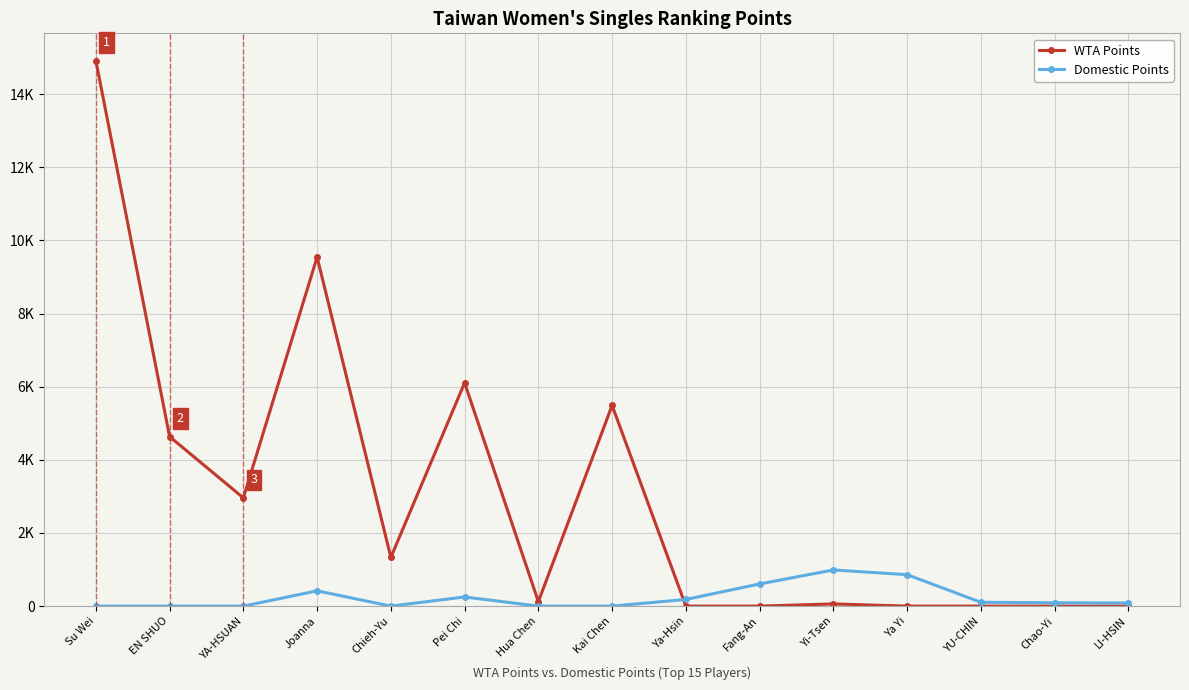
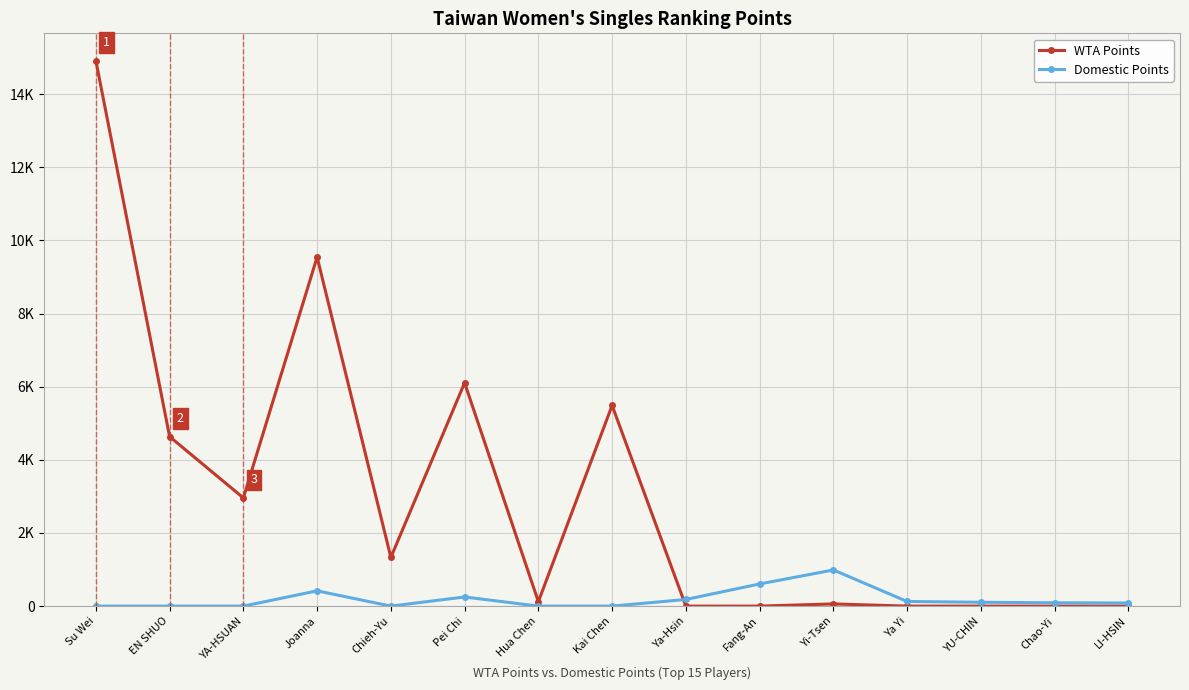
  {
    "WTA Points": {
      "Joanna": 9500,
      "Chieh-Yu": 1300,
      "Pei Chi": 6100,
      "Hua Chen": 100,
      "Kai Chen": 5500,
      "Ya-Hsin": 0,
      "Fang-An": 0,
      "Yi-Tsen": 100,
      "Ya Yi": 0,
      "YU-CHIN": 0,
      "Chao-Yi": 0,
      "LI-HSIN": 0
    },
    "Domestic Points": {
      "Su Wei": 0,
      "EN SHUO": 0,
      "YA-HSUAN": 0,
      "Joanna": 400,
      "Chieh-Yu": 0,
      "Pei Chi": 300,
      "Hua Chen": 0,
      "Kai Chen": 0,
      "Ya-Hsin": 200,
      "Fang-An": 600,
      "Yi-Tsen": 1000,
-     "Ya Yi": 900,
+     "Ya Yi": 100,
      "YU-CHIN": 100,
      "Chao-Yi": 100,
      "LI-HSIN": 100
    }
  }
